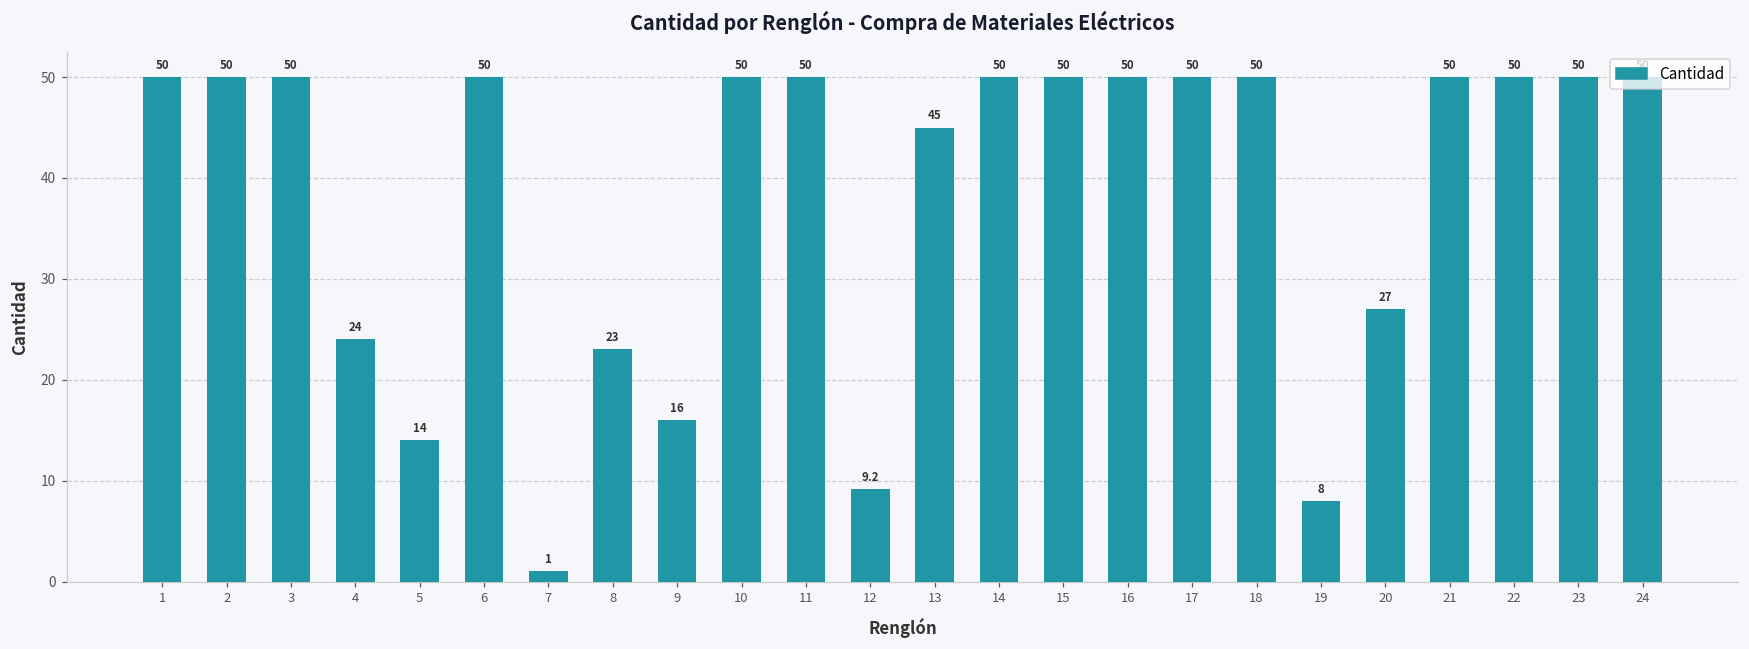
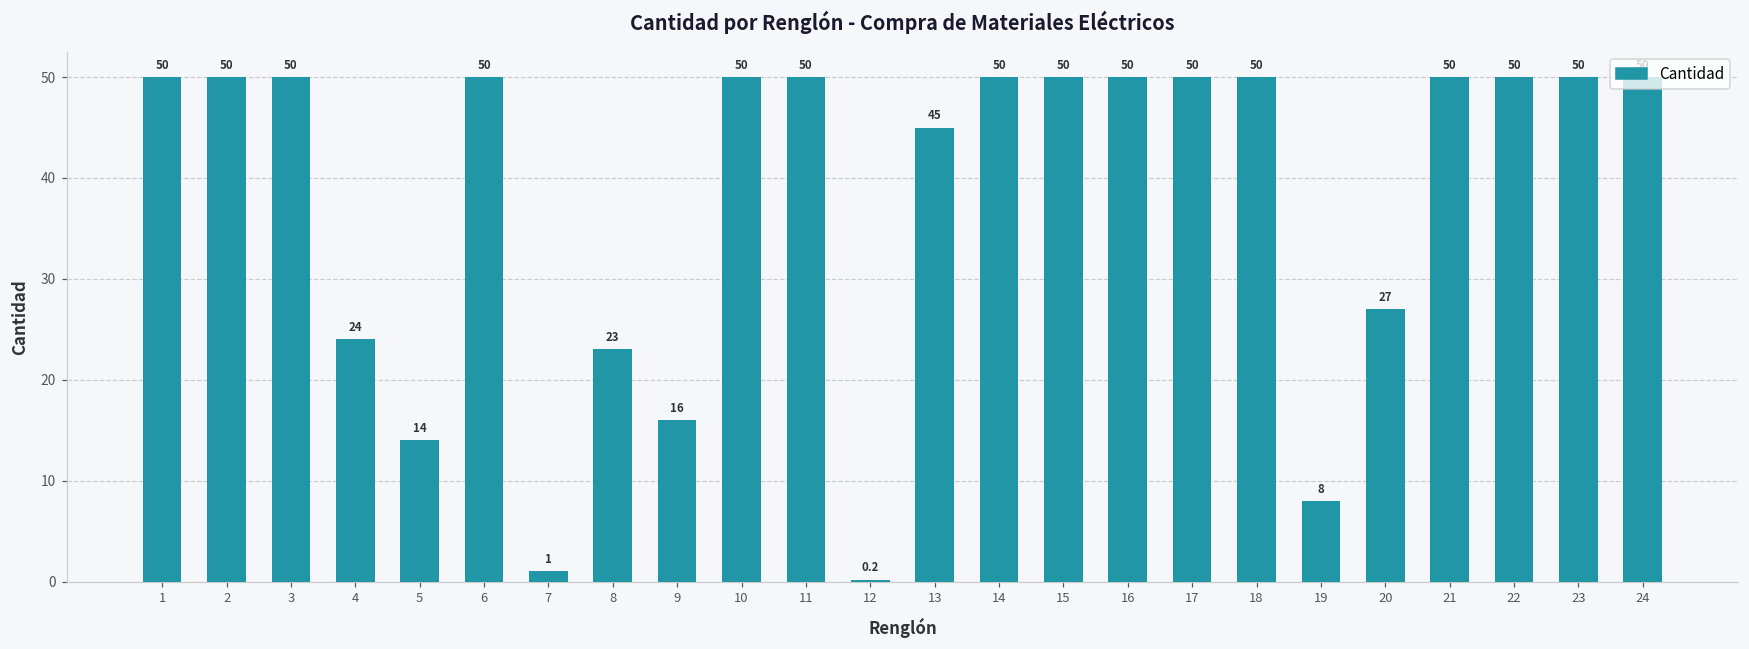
  {
    "1": 50,
    "2": 50,
    "3": 50,
    "4": 24,
    "5": 14,
    "6": 50,
    "7": 1,
    "8": 23,
    "9": 16,
    "10": 50,
    "11": 50,
-   "12": 9.2,
+   "12": 0.2,
    "13": 45,
    "14": 50,
    "15": 50,
    "16": 50,
    "17": 50,
    "18": 50,
    "19": 8,
    "20": 27,
    "21": 50,
    "22": 50,
    "23": 50
  }
